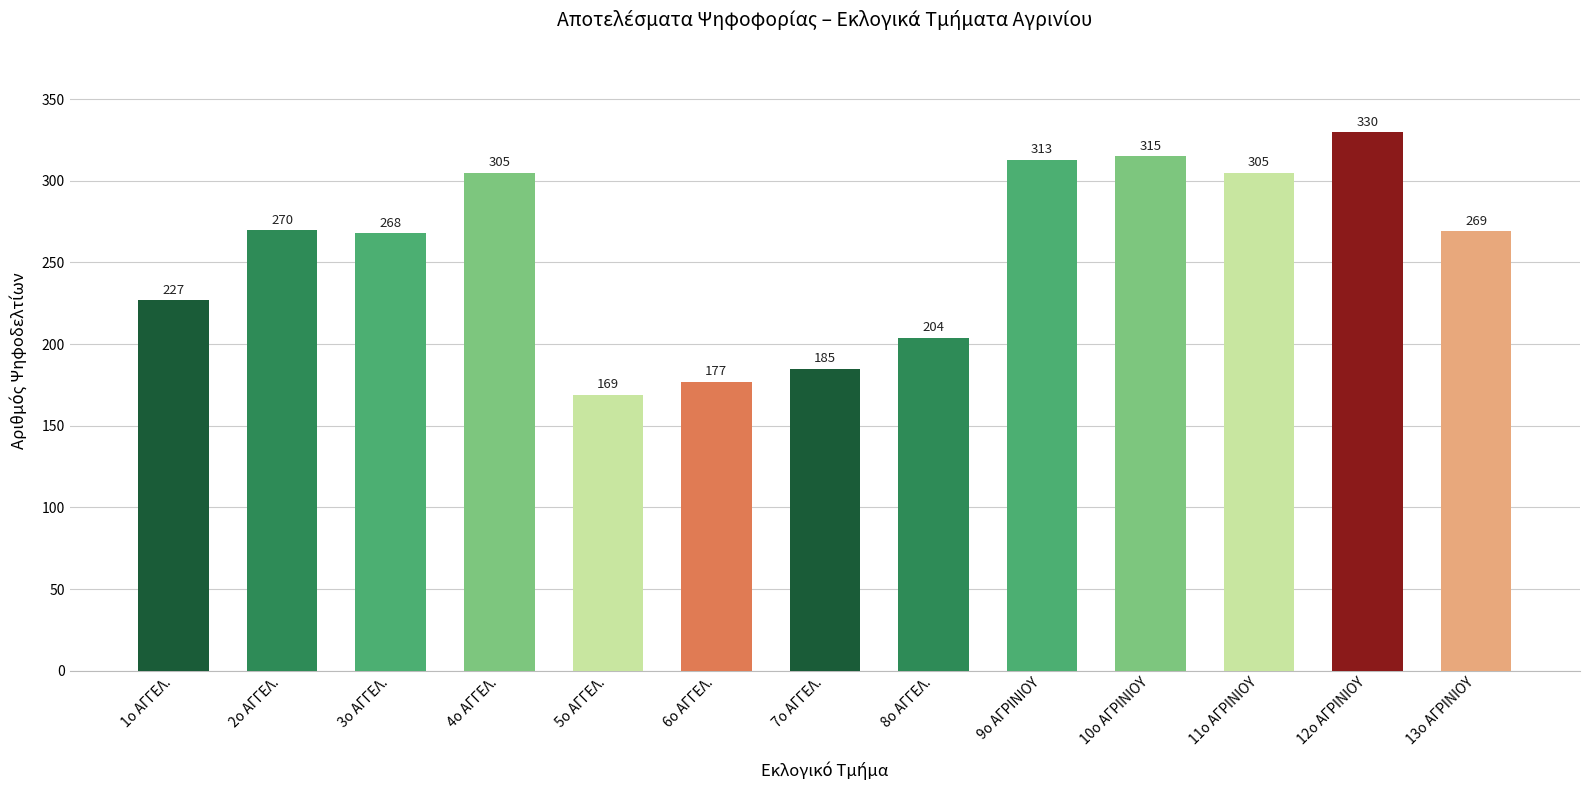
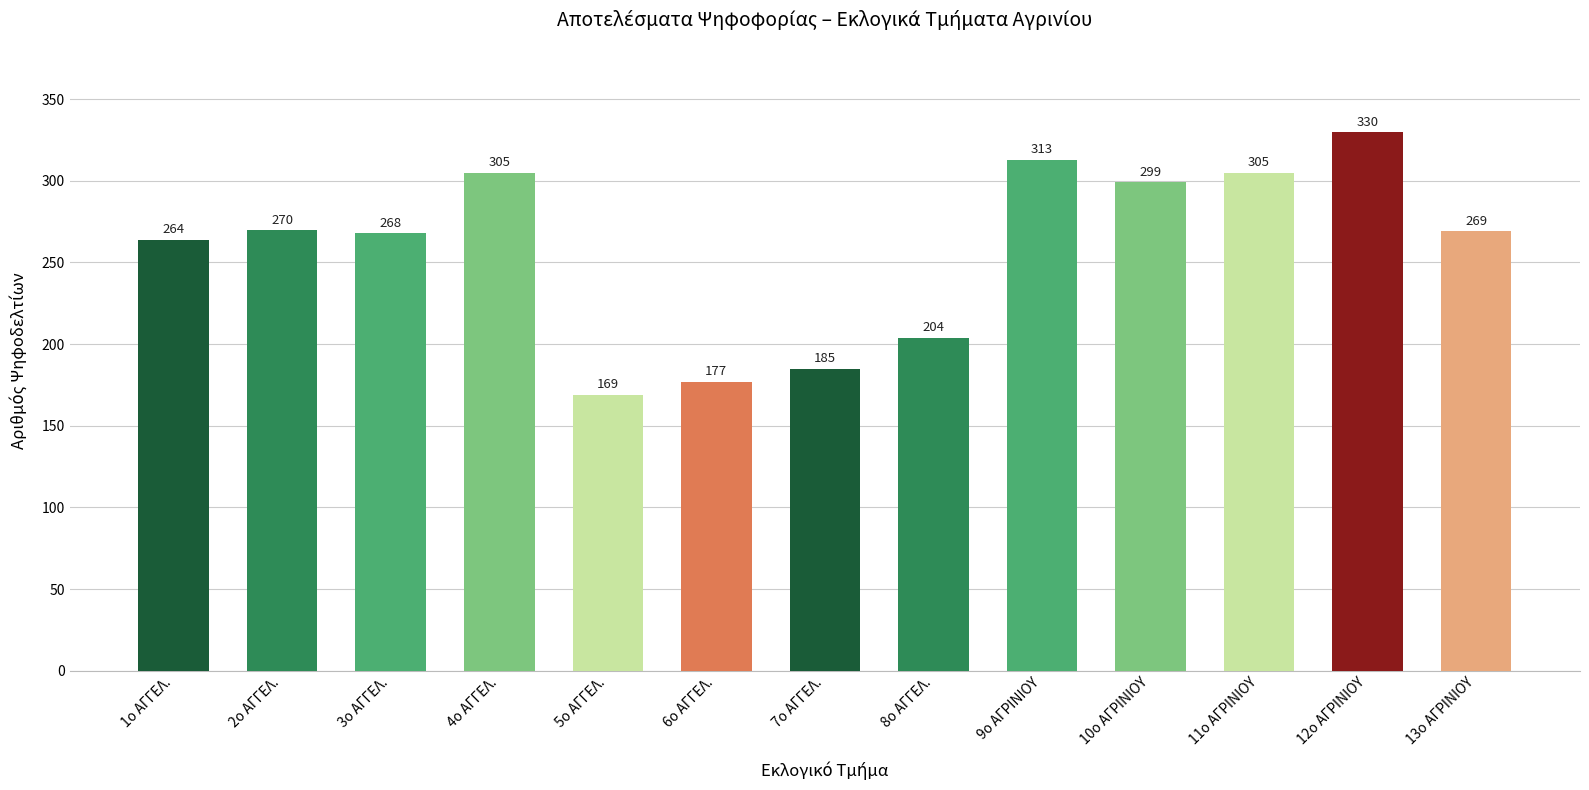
  {
-   "1ο ΑΓΓΕΛ.": 227,
+   "1ο ΑΓΓΕΛ.": 264,
    "2ο ΑΓΓΕΛ.": 270,
    "3ο ΑΓΓΕΛ.": 268,
    "4ο ΑΓΓΕΛ.": 305,
    "5ο ΑΓΓΕΛ.": 169,
    "6ο ΑΓΓΕΛ.": 177,
    "7ο ΑΓΓΕΛ.": 185,
    "8ο ΑΓΓΕΛ.": 204,
    "9ο ΑΓΡΙΝΙΟΥ": 313,
-   "10ο ΑΓΡΙΝΙΟΥ": 315,
+   "10ο ΑΓΡΙΝΙΟΥ": 299,
    "11ο ΑΓΡΙΝΙΟΥ": 305,
    "12ο ΑΓΡΙΝΙΟΥ": 330,
    "13ο ΑΓΡΙΝΙΟΥ": 269
  }
